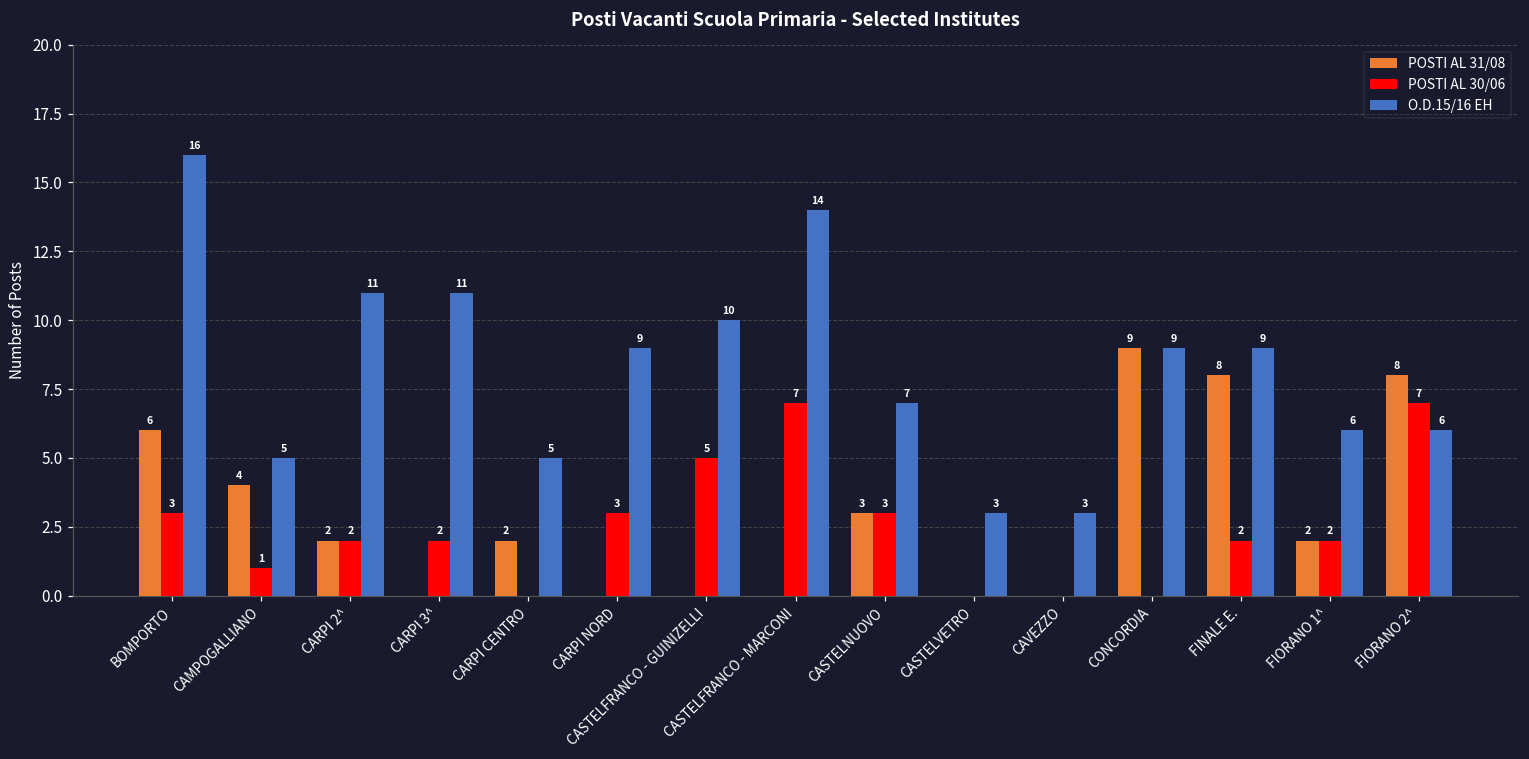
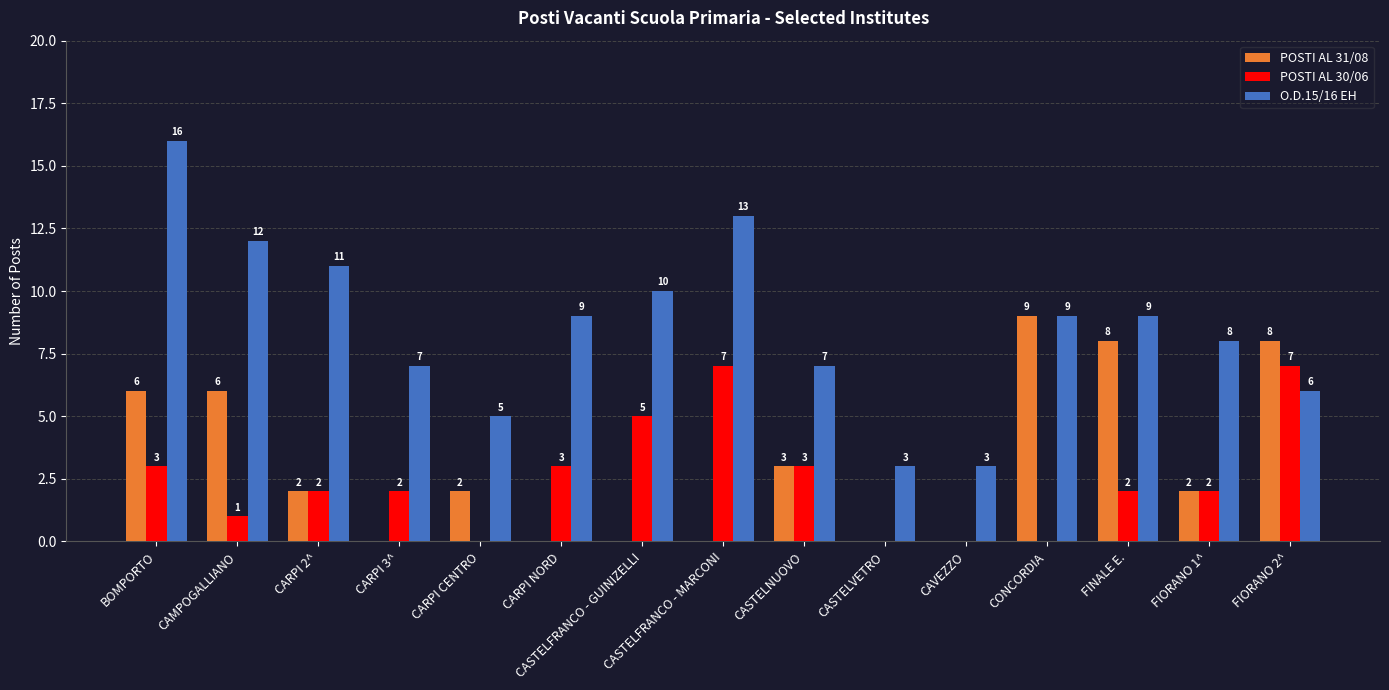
  {
    "POSTI AL 31/08": {
      "BOMPORTO": 6,
-     "CAMPOGALLIANO": 4,
+     "CAMPOGALLIANO": 6,
      "CARPI 2^": 2,
      "CARPI CENTRO": 2,
      "CASTELNUOVO": 3,
      "CONCORDIA": 9,
      "FINALE E.": 8,
      "FIORANO 1^": 2,
      "FIORANO 2^": 8
    },
    "POSTI AL 30/06": {
      "BOMPORTO": 3,
      "CAMPOGALLIANO": 1,
      "CARPI 2^": 2,
      "CARPI 3^": 2,
      "CARPI NORD": 3,
      "CASTELFRANCO - GUINIZELLI": 5,
      "CASTELFRANCO - MARCONI": 7,
      "CASTELNUOVO": 3,
      "FINALE E.": 2,
      "FIORANO 1^": 2,
      "FIORANO 2^": 7
    },
    "O.D.15/16 EH": {
      "BOMPORTO": 16,
-     "CAMPOGALLIANO": 5,
+     "CAMPOGALLIANO": 12,
      "CARPI 2^": 11,
-     "CARPI 3^": 11,
+     "CARPI 3^": 7,
      "CARPI CENTRO": 5,
      "CARPI NORD": 9,
      "CASTELFRANCO - GUINIZELLI": 10,
-     "CASTELFRANCO - MARCONI": 14,
+     "CASTELFRANCO - MARCONI": 13,
      "CASTELNUOVO": 7,
      "CASTELVETRO": 3,
      "CAVEZZO": 3,
      "CONCORDIA": 9,
      "FINALE E.": 9,
-     "FIORANO 1^": 6,
+     "FIORANO 1^": 8,
      "FIORANO 2^": 6
    }
  }
